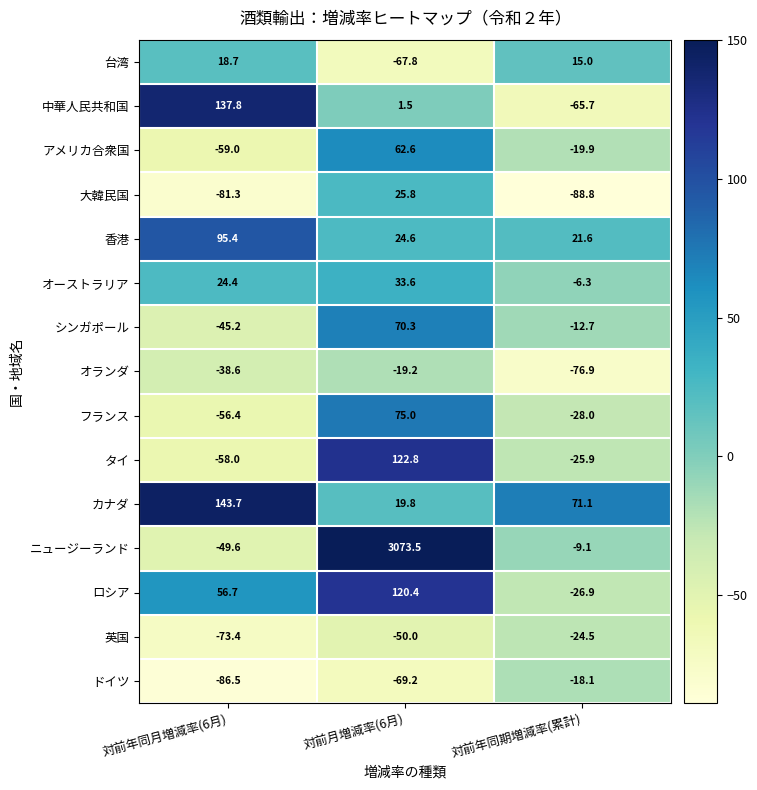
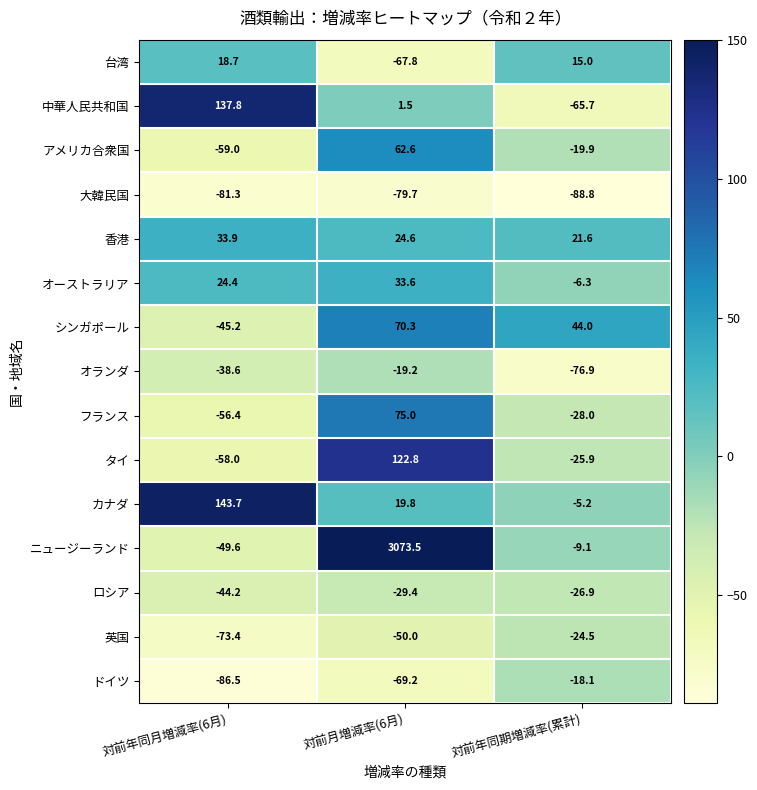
  {
    "台湾": {
      "対前年同月増減率(6月)": 18.7,
      "対前月増減率(6月)": -67.8,
      "対前年同期増減率(累計)": 15.0
    },
    "中華人民共和国": {
      "対前年同月増減率(6月)": 137.8,
      "対前月増減率(6月)": 1.5,
      "対前年同期増減率(累計)": -65.7
    },
    "アメリカ合衆国": {
      "対前年同月増減率(6月)": -59.0,
      "対前月増減率(6月)": 62.6,
      "対前年同期増減率(累計)": -19.9
    },
    "大韓民国": {
      "対前年同月増減率(6月)": -81.3,
-     "対前月増減率(6月)": 25.8,
+     "対前月増減率(6月)": -79.7,
      "対前年同期増減率(累計)": -88.8
    },
    "香港": {
-     "対前年同月増減率(6月)": 95.4,
+     "対前年同月増減率(6月)": 33.9,
      "対前月増減率(6月)": 24.6,
      "対前年同期増減率(累計)": 21.6
    },
    "オーストラリア": {
      "対前年同月増減率(6月)": 24.4,
      "対前月増減率(6月)": 33.6,
      "対前年同期増減率(累計)": -6.3
    },
    "シンガポール": {
      "対前年同月増減率(6月)": -45.2,
      "対前月増減率(6月)": 70.3,
-     "対前年同期増減率(累計)": -12.7
+     "対前年同期増減率(累計)": 44.0
    },
    "オランダ": {
      "対前年同月増減率(6月)": -38.6,
      "対前月増減率(6月)": -19.2,
      "対前年同期増減率(累計)": -76.9
    },
    "フランス": {
      "対前年同月増減率(6月)": -56.4,
      "対前月増減率(6月)": 75.0,
      "対前年同期増減率(累計)": -28.0
    },
    "タイ": {
      "対前年同月増減率(6月)": -58.0,
      "対前月増減率(6月)": 122.8,
      "対前年同期増減率(累計)": -25.9
    },
    "カナダ": {
      "対前年同月増減率(6月)": 143.7,
      "対前月増減率(6月)": 19.8,
-     "対前年同期増減率(累計)": 71.1
+     "対前年同期増減率(累計)": -5.2
    },
    "ニュージーランド": {
      "対前年同月増減率(6月)": -49.6,
      "対前月増減率(6月)": 3073.5,
      "対前年同期増減率(累計)": -9.1
    },
    "ロシア": {
-     "対前年同月増減率(6月)": 56.7,
-     "対前月増減率(6月)": 120.4,
+     "対前年同月増減率(6月)": -44.2,
+     "対前月増減率(6月)": -29.4,
      "対前年同期増減率(累計)": -26.9
    },
    "英国": {
      "対前年同月増減率(6月)": -73.4,
      "対前月増減率(6月)": -50.0,
      "対前年同期増減率(累計)": -24.5
    },
    "ドイツ": {
      "対前年同月増減率(6月)": -86.5,
      "対前月増減率(6月)": -69.2,
      "対前年同期増減率(累計)": -18.1
    }
  }
